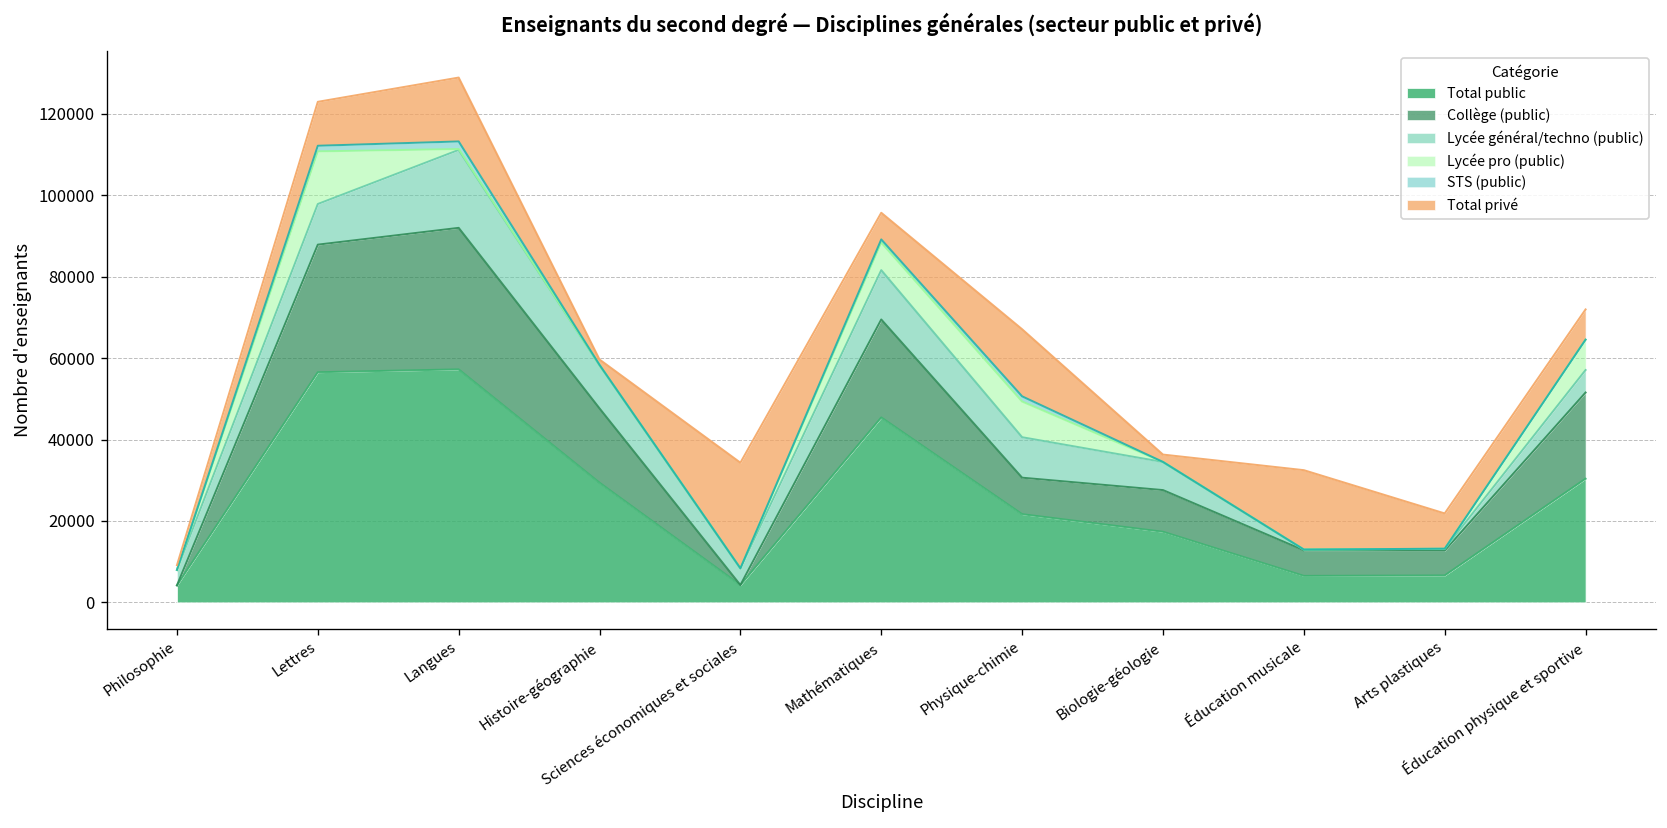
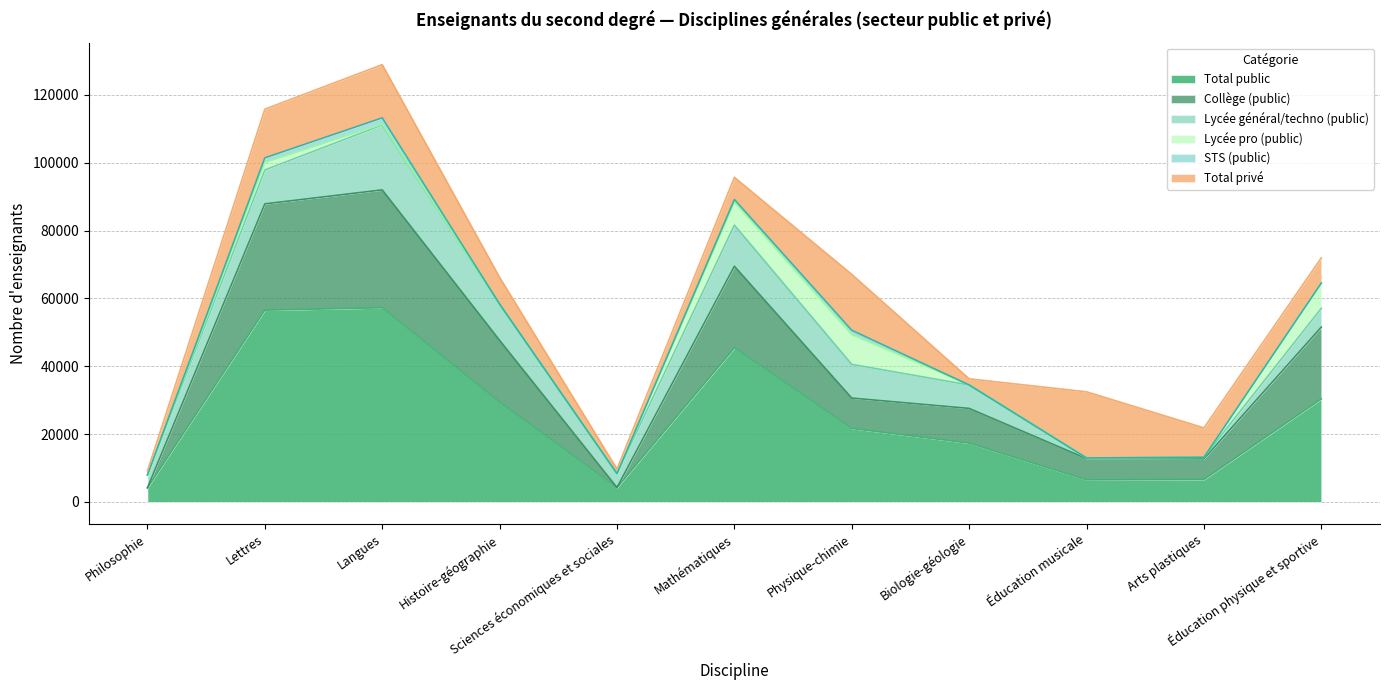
  {
    "Lycée pro (public)": {
-     "Lettres": 13000,
+     "Lettres": 2000,
      "Mathématiques": 7000,
      "Physique-chimie": 9000
    },
    "Total privé": {
      "Philosophie": 1000,
-     "Lettres": 11000,
+     "Lettres": 14000,
      "Langues": 16000,
-     "Histoire-géographie": 1000,
-     "Sciences économiques et sociales": 26000,
+     "Histoire-géographie": 8000,
+     "Sciences économiques et sociales": 1000,
      "Mathématiques": 7000,
      "Physique-chimie": 16000,
      "Biologie-géologie": 2000,
      "Éducation musicale": 20000,
      "Arts plastiques": 9000,
      "Éducation physique et sportive": 7000
    }
  }
